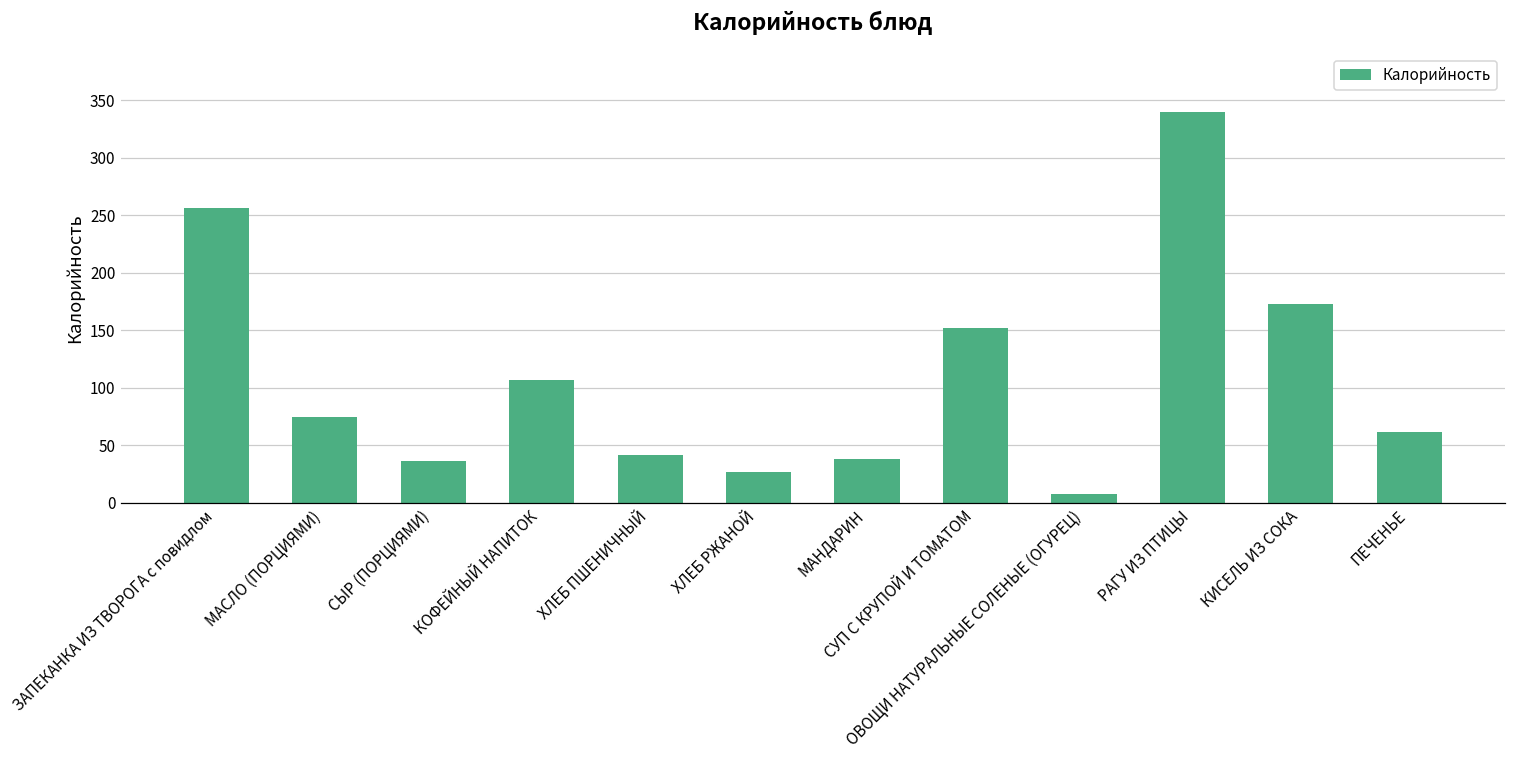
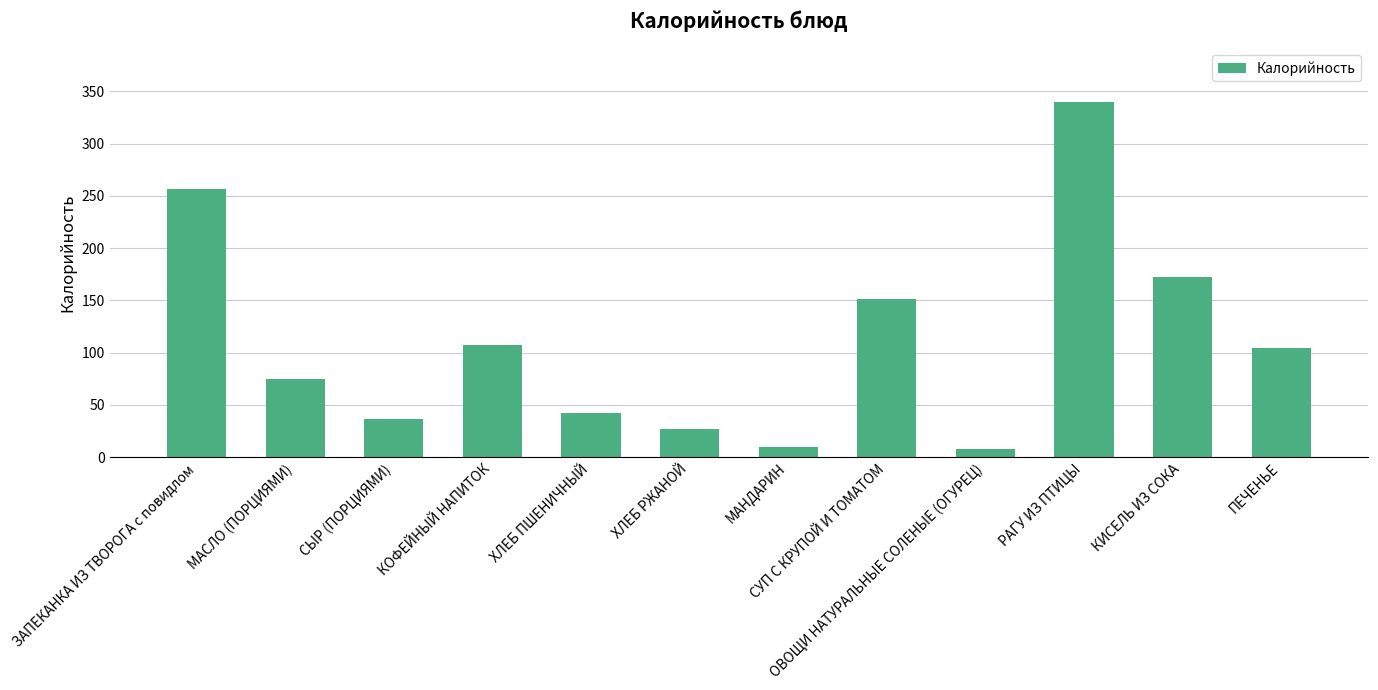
  {
    "ЗАПЕКАНКА ИЗ ТВОРОГА с повидлом": 256,
    "МАСЛО (ПОРЦИЯМИ)": 75,
    "СЫР (ПОРЦИЯМИ)": 36,
    "КОФЕЙНЫЙ НАПИТОК": 107,
    "ХЛЕБ ПШЕНИЧНЫЙ": 42,
    "ХЛЕБ РЖАНОЙ": 27,
-   "МАНДАРИН": 38,
+   "МАНДАРИН": 10,
    "СУП С КРУПОЙ И ТОМАТОМ": 152,
    "ОВОЩИ НАТУРАЛЬНЫЕ СОЛЕНЫЕ (ОГУРЕЦ)": 8,
    "РАГУ ИЗ ПТИЦЫ": 340,
    "КИСЕЛЬ ИЗ СОКА": 173,
-   "ПЕЧЕНЬЕ": 62
+   "ПЕЧЕНЬЕ": 104
  }
